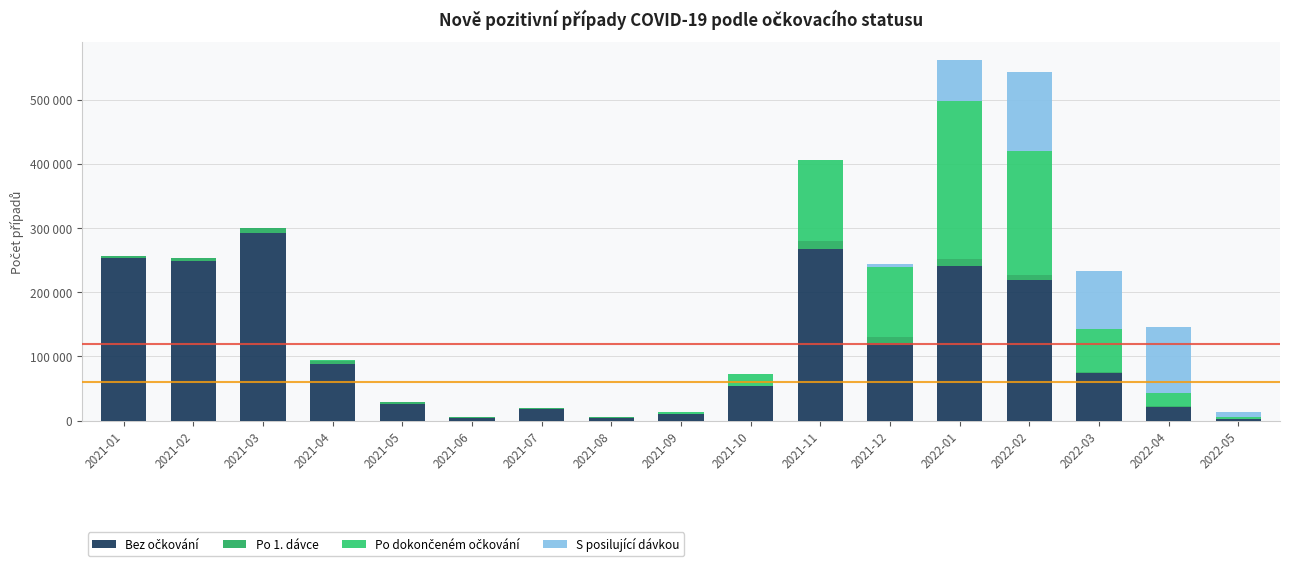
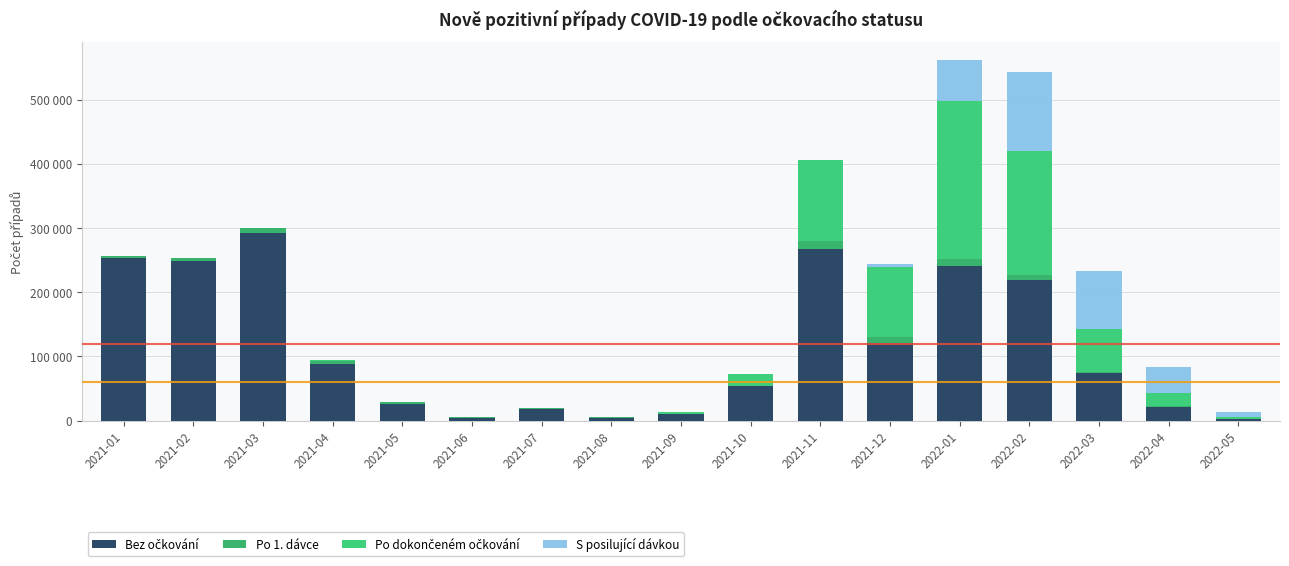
  {
    "Bez očkování": {
      "2021-01": 250000,
      "2021-02": 250000,
      "2021-03": 290000,
      "2021-04": 90000,
      "2021-05": 30000,
      "2021-06": 0,
      "2021-07": 20000,
      "2021-08": 0,
      "2021-09": 10000,
      "2021-10": 50000,
      "2021-11": 270000,
      "2021-12": 120000,
      "2022-01": 240000,
      "2022-02": 220000,
      "2022-03": 70000,
      "2022-04": 20000
    },
    "S posilující dávkou": {
      "2021-01": 0,
      "2021-02": 0,
      "2021-03": 0,
      "2021-04": 0,
      "2021-05": 0,
      "2021-06": 0,
      "2021-07": 0,
      "2021-08": 0,
      "2021-09": 0,
      "2021-12": 0,
      "2022-01": 60000,
      "2022-02": 120000,
      "2022-03": 90000,
-     "2022-04": 100000,
+     "2022-04": 40000,
      "2022-05": 10000
    }
  }
